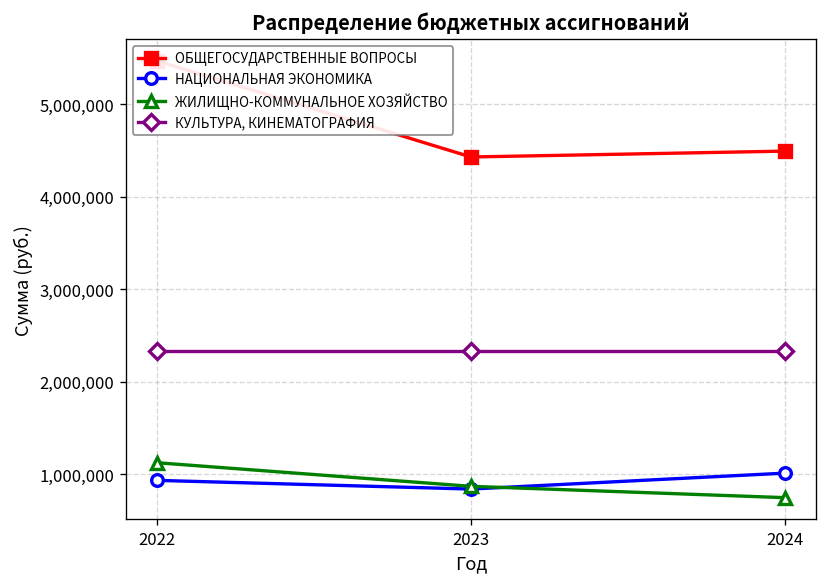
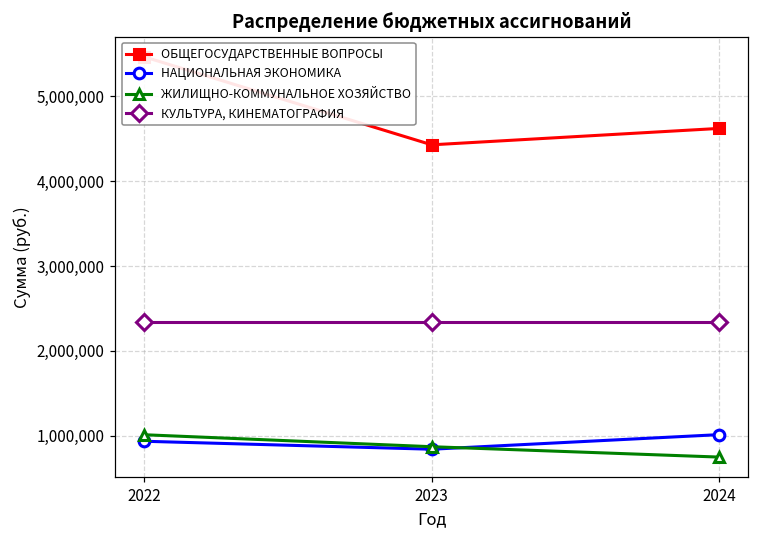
  {
    "ОБЩЕГОСУДАРСТВЕННЫЕ ВОПРОСЫ": {
      "2023": "4,400,000",
-     "2024": "4,500,000"
+     "2024": "4,600,000"
    },
    "НАЦИОНАЛЬНАЯ ЭКОНОМИКА": {
      "2022": "900,000",
      "2024": "1,000,000"
    },
    "ЖИЛИЩНО-КОММУНАЛЬНОЕ ХОЗЯЙСТВО": {
-     "2022": "1,100,000",
+     "2022": "1,000,000",
      "2024": "700,000"
    },
    "КУЛЬТУРА, КИНЕМАТОГРАФИЯ": {
      "2022": "2,300,000",
      "2023": "2,300,000",
      "2024": "2,300,000"
    }
  }
